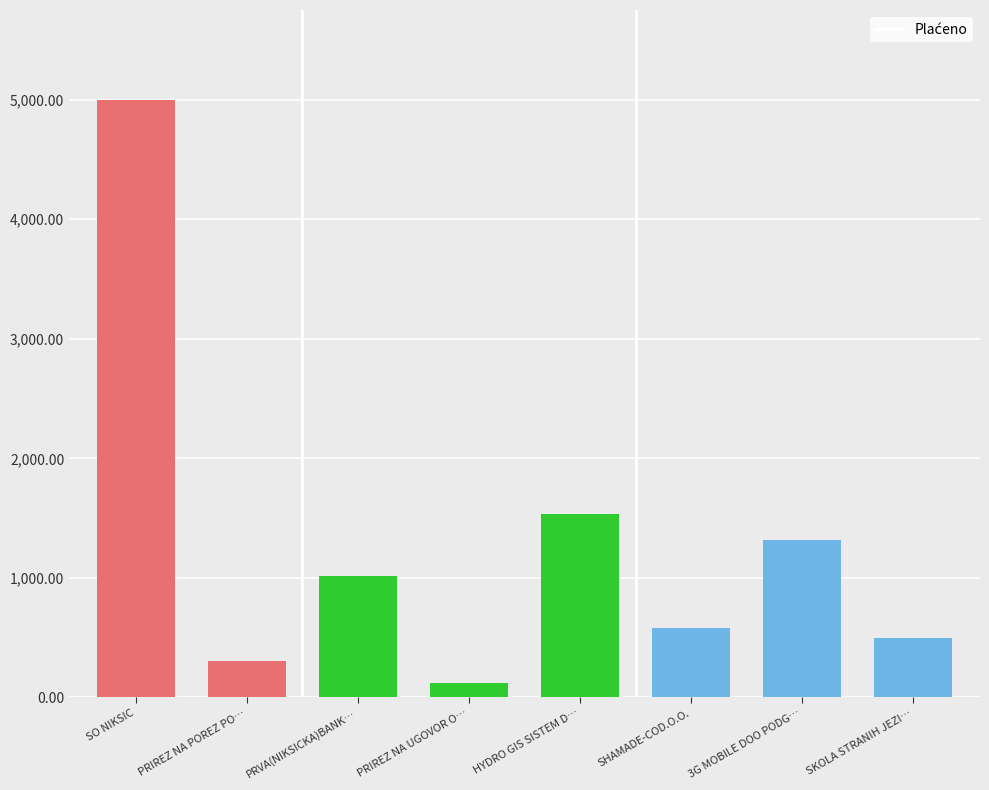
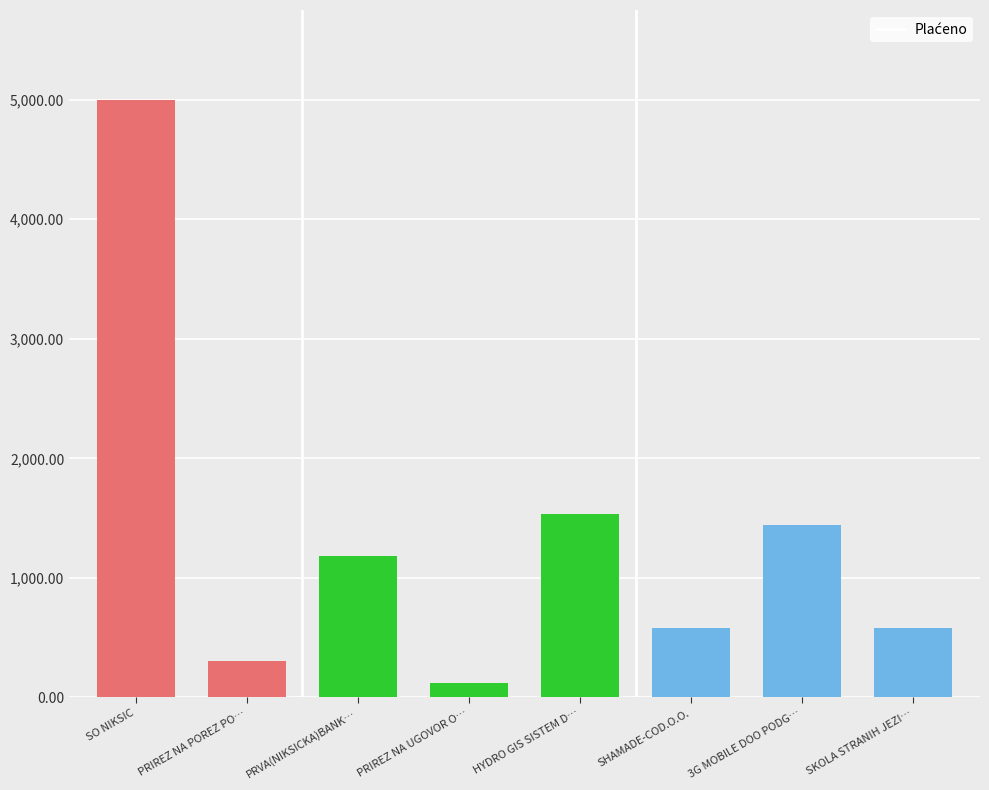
  {
    "SO NIKSIC": "5,000",
    "PRIREZ NA POREZ PO…": "300",
-   "PRVA(NIKSICKA)BANK…": "1,010",
+   "PRVA(NIKSICKA)BANK…": "1,180",
    "PRIREZ NA UGOVOR O…": "120",
    "HYDRO GIS SISTEM D…": "1,530",
    "SHAMADE-COD.O.O.": "580",
-   "3G MOBILE DOO PODG…": "1,320",
-   "SKOLA STRANIH JEZI…": "500"
+   "3G MOBILE DOO PODG…": "1,440",
+   "SKOLA STRANIH JEZI…": "580"
  }
